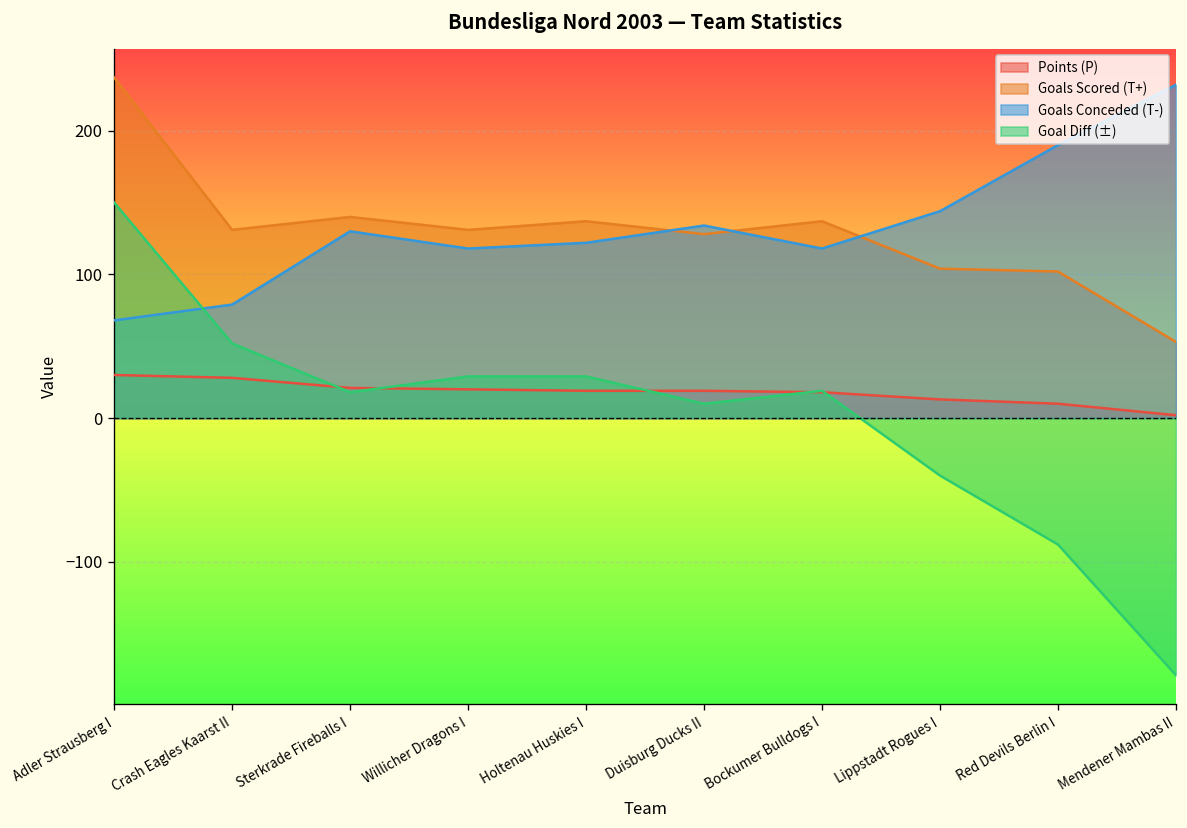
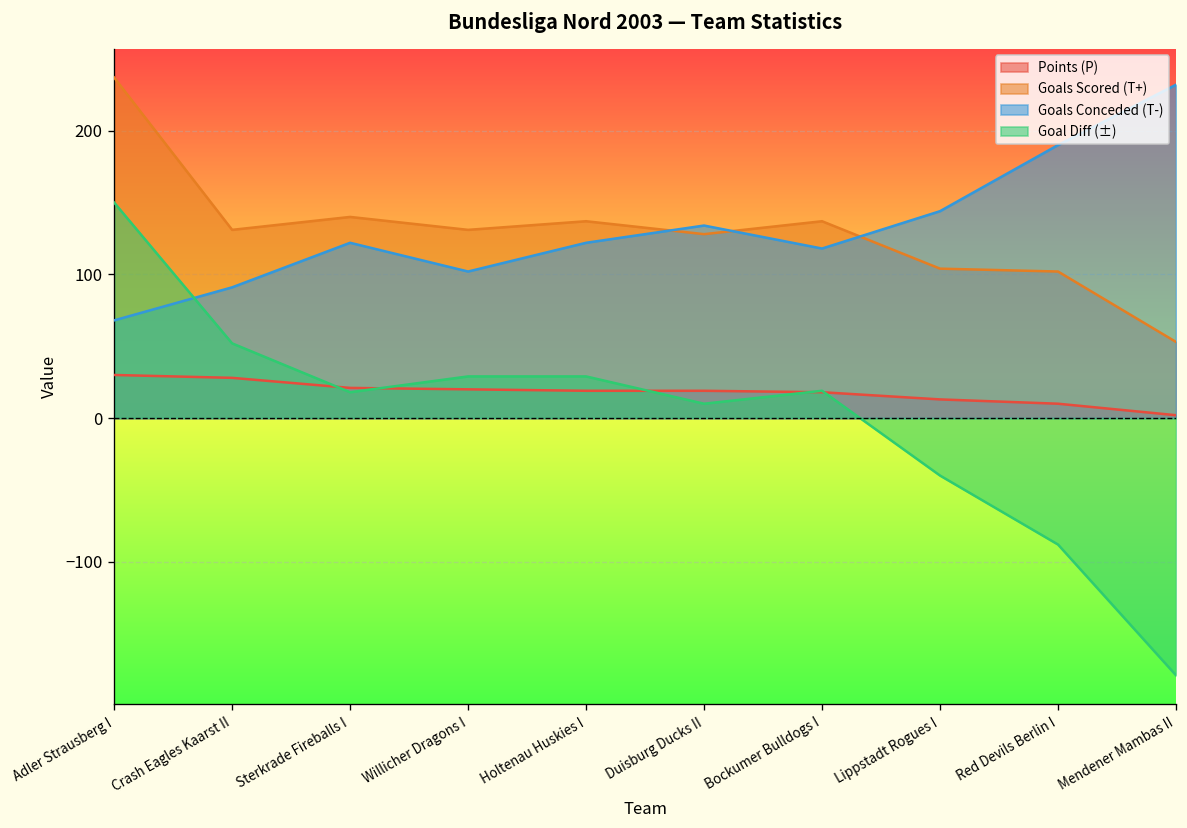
  {
    "Goals Conceded (T-)": {
      "Adler Strausberg I": 68,
-     "Crash Eagles Kaarst II": 79,
-     "Sterkrade Fireballs I": 130,
-     "Willicher Dragons I": 118,
+     "Crash Eagles Kaarst II": 91,
+     "Sterkrade Fireballs I": 122,
+     "Willicher Dragons I": 102,
      "Holtenau Huskies I": 122,
      "Duisburg Ducks II": 134,
      "Bockumer Bulldogs I": 118,
      "Lippstadt Rogues I": 144,
      "Red Devils Berlin I": 190,
      "Mendener Mambas II": 232
    }
  }
